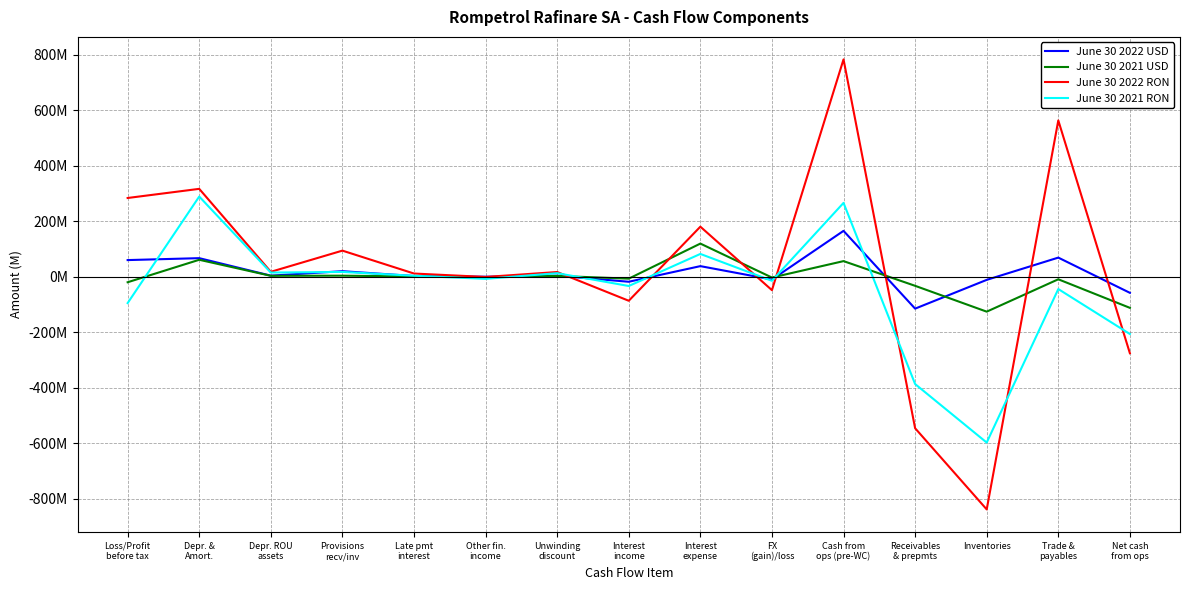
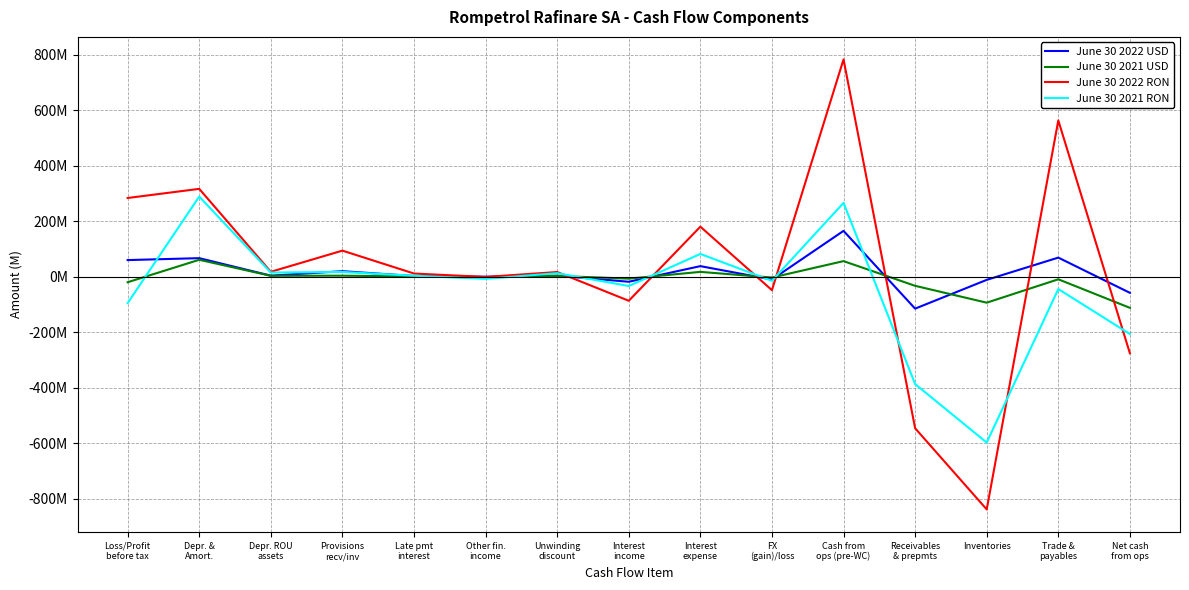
  {
    "June 30 2022 USD": {
      "Loss/Profit before tax": 60000000,
      "Interest income": -20000000,
      "Interest expense": 40000000,
      "Cash from ops (pre-WC)": 170000000,
      "Receivables & prepmts": -120000000,
      "Inventories": -10000000,
      "Trade & payables": 70000000,
      "Net cash from ops": -60000000
    },
    "June 30 2021 USD": {
      "Loss/Profit before tax": -20000000,
      "Provisions recv/inv": 0,
      "Interest income": -10000000,
-     "Interest expense": 120000000,
+     "Interest expense": 20000000,
      "Cash from ops (pre-WC)": 60000000,
      "Receivables & prepmts": -30000000,
-     "Inventories": -130000000,
+     "Inventories": -90000000,
      "Trade & payables": -10000000,
      "Net cash from ops": -110000000
    },
    "June 30 2022 RON": {
      "Loss/Profit before tax": 280000000,
      "Depr. & Amort.": 320000000,
      "Provisions recv/inv": 90000000,
      "Interest income": -90000000,
      "Interest expense": 180000000,
      "FX (gain)/loss": -50000000,
      "Cash from ops (pre-WC)": 780000000,
      "Receivables & prepmts": -550000000,
      "Inventories": -840000000,
      "Trade & payables": 560000000,
      "Net cash from ops": -280000000
    },
    "June 30 2021 RON": {
      "Loss/Profit before tax": -100000000,
      "Depr. & Amort.": 290000000,
      "Interest income": -30000000,
      "Interest expense": 80000000,
      "Cash from ops (pre-WC)": 270000000,
      "Receivables & prepmts": -390000000,
      "Inventories": -600000000,
      "Trade & payables": -40000000,
      "Net cash from ops": -210000000
    }
  }
